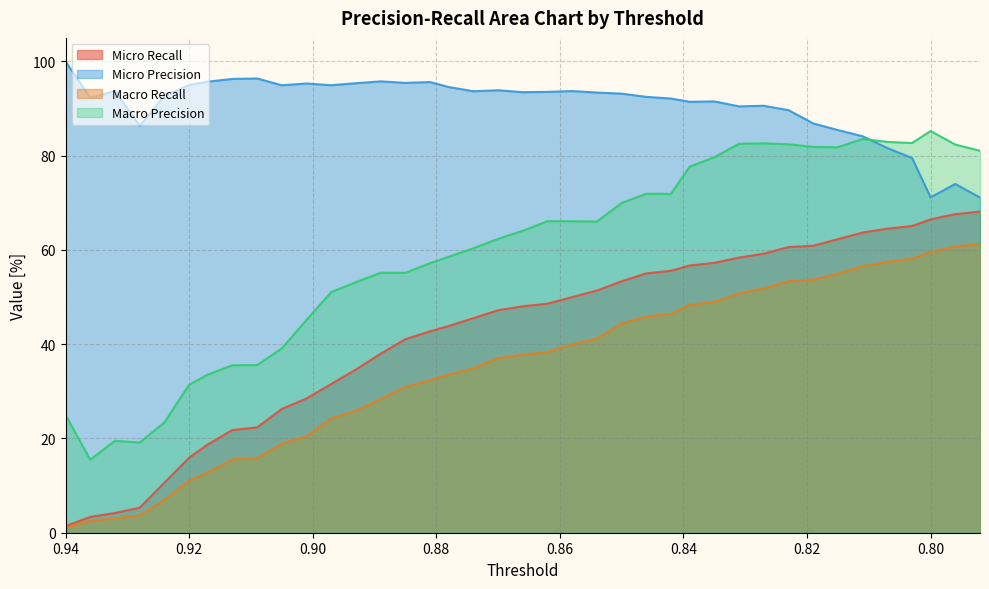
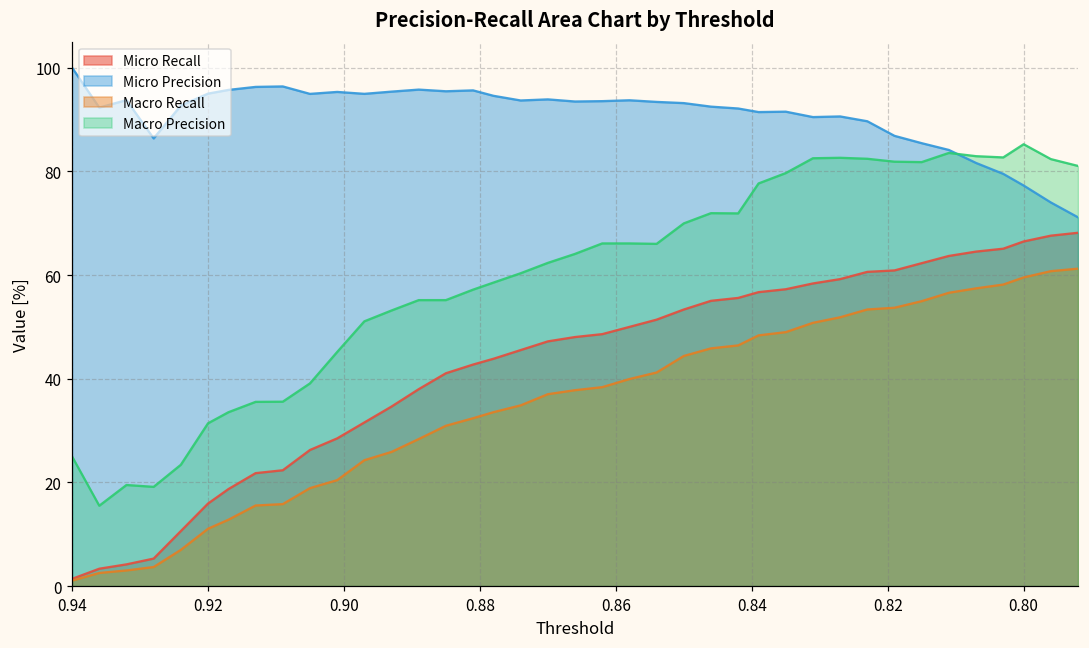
  {
    "Micro Precision": {
      "0.94": 100,
-     "0.80": 71
+     "0.80": 77
    },
    "Macro Precision": {
      "0.94": 25,
      "0.92": 31,
      "0.80": 85
    }
  }
